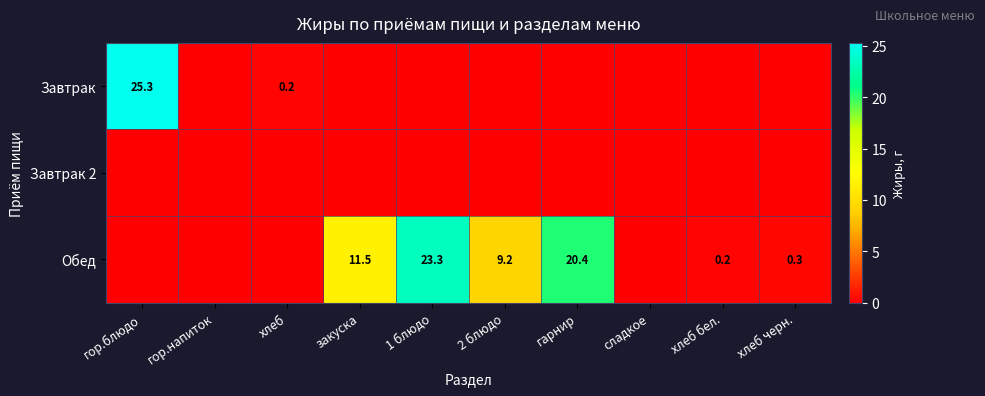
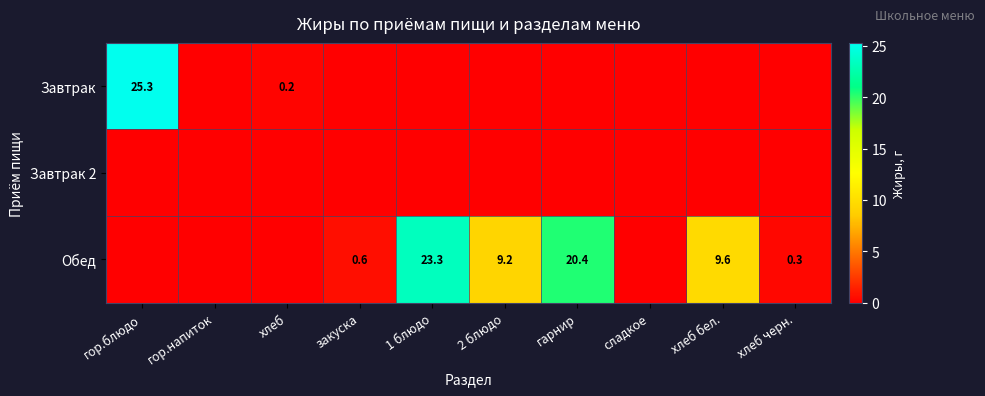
  {
    "Завтрак": {
      "гор.блюдо": 25.3,
      "хлеб": 0.2
    },
    "Обед": {
-     "закуска": 11.5,
+     "закуска": 0.6,
      "1 блюдо": 23.3,
      "2 блюдо": 9.2,
      "гарнир": 20.4,
-     "хлеб бел.": 0.2,
+     "хлеб бел.": 9.6,
      "хлеб черн.": 0.3
    }
  }
